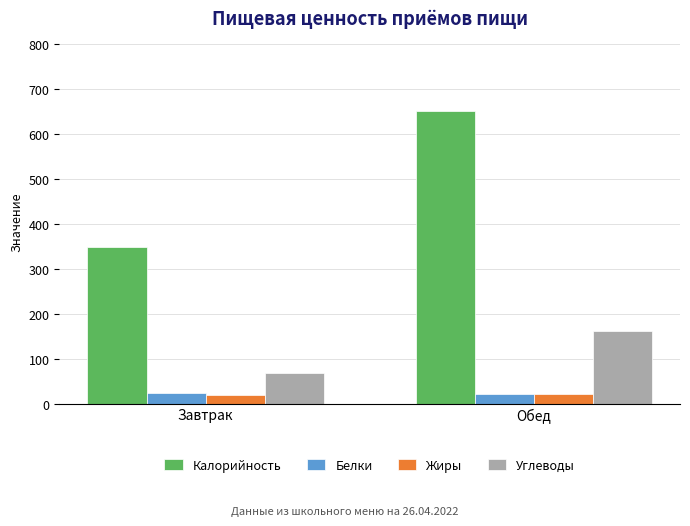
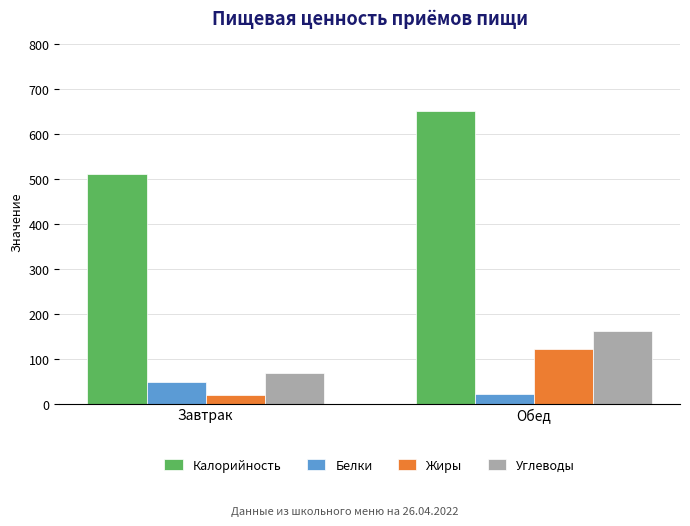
  {
    "Калорийность": {
-     "Завтрак": 350,
+     "Завтрак": 510,
      "Обед": 650
    },
    "Белки": {
-     "Завтрак": 20,
+     "Завтрак": 50,
      "Обед": 20
    },
    "Жиры": {
      "Завтрак": 20,
-     "Обед": 20
+     "Обед": 120
    },
    "Углеводы": {
      "Завтрак": 70,
      "Обед": 160
    }
  }
